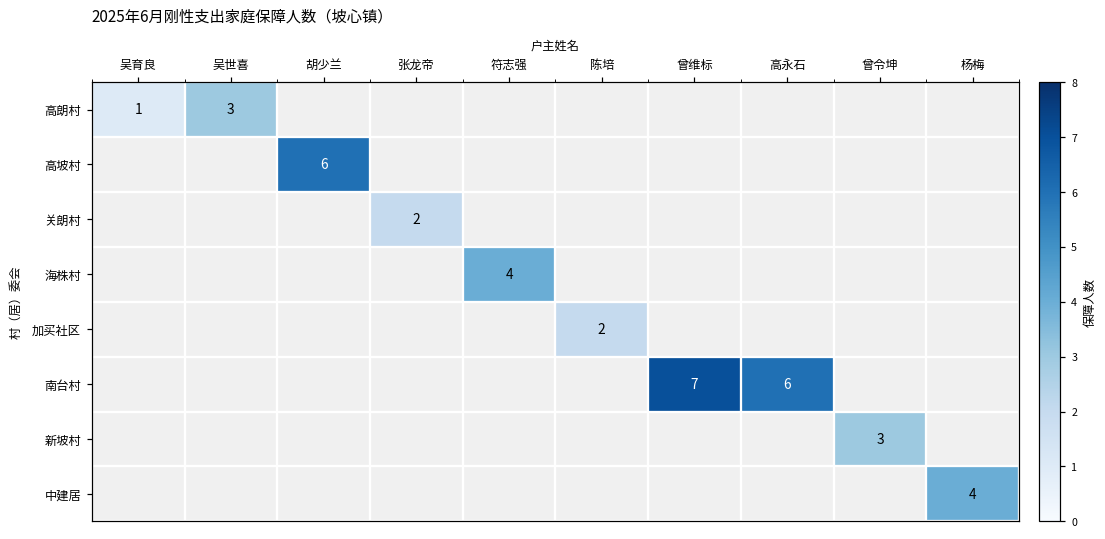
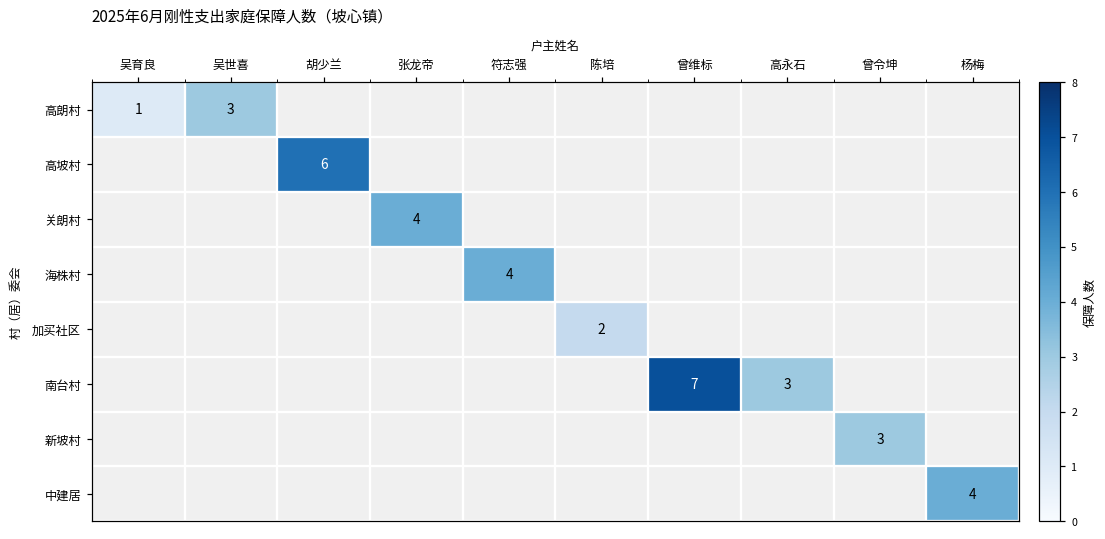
  {
    "高朗村": {
      "吴育良": 1,
      "吴世喜": 3
    },
    "高坡村": {
      "胡少兰": 6
    },
    "关朗村": {
-     "张龙帝": 2
+     "张龙帝": 4
    },
    "海株村": {
      "符志强": 4
    },
    "加买社区": {
      "陈培": 2
    },
    "南台村": {
      "曾维标": 7,
-     "高永石": 6
+     "高永石": 3
    },
    "新坡村": {
      "曾令坤": 3
    },
    "中建居": {
      "杨梅": 4
    }
  }
